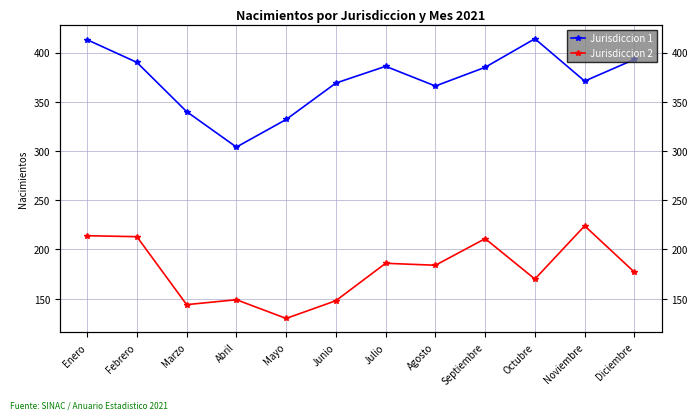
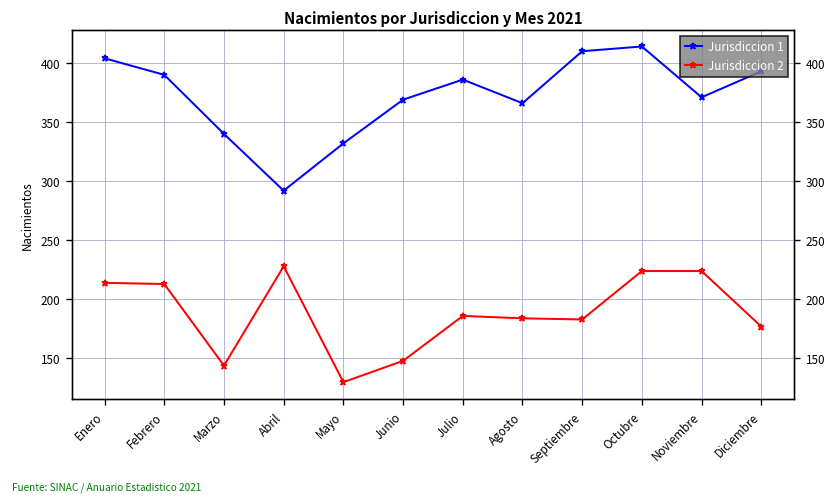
  {
    "Jurisdiccion 1": {
-     "Enero": 410,
+     "Enero": 400,
      "Febrero": 390,
      "Marzo": 340,
-     "Abril": 300,
+     "Abril": 290,
      "Mayo": 330,
      "Junio": 370,
      "Julio": 390,
      "Agosto": 370,
-     "Septiembre": 390,
+     "Septiembre": 410,
      "Octubre": 410,
      "Noviembre": 370
    },
    "Jurisdiccion 2": {
      "Enero": 210,
      "Febrero": 210,
      "Marzo": 140,
-     "Abril": 150,
+     "Abril": 230,
      "Mayo": 130,
      "Junio": 150,
      "Julio": 190,
      "Agosto": 180,
-     "Septiembre": 210,
-     "Octubre": 170,
+     "Septiembre": 180,
+     "Octubre": 220,
      "Noviembre": 220,
      "Diciembre": 180
    }
  }
